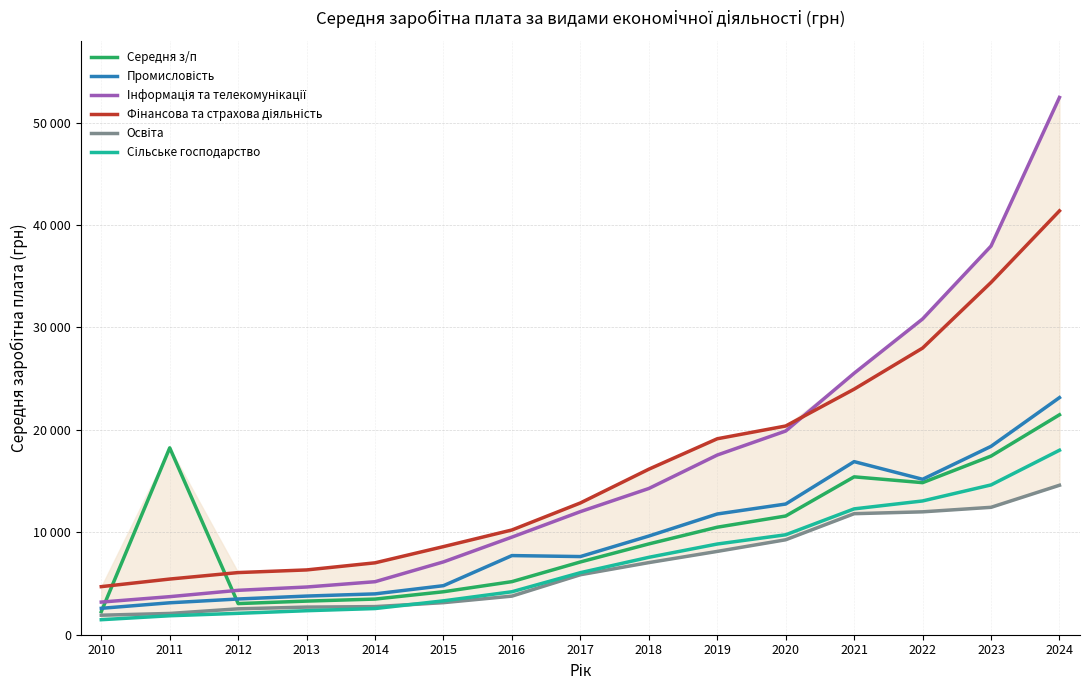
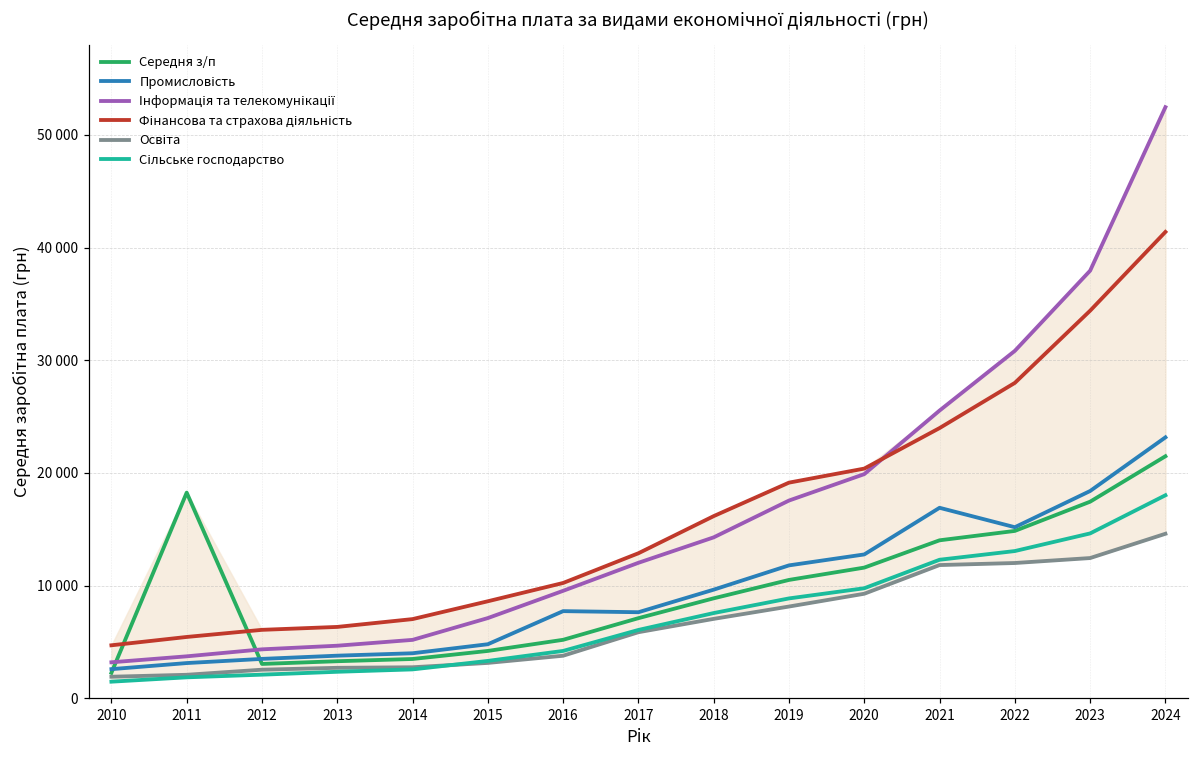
  {
    "Середня з/п": {
      "2010": 2200,
      "2012": 3000,
      "2013": 3300,
      "2014": 3500,
      "2015": 4200,
      "2016": 5200,
      "2017": 7100,
      "2018": 8900,
      "2019": 10500,
      "2020": 11600,
-     "2021": 15400,
+     "2021": 14000,
      "2022": 14800,
      "2023": 17400,
      "2024": 21500
    },
    "Промисловість": {
      "2010": 2600,
      "2011": 3100,
      "2012": 3500,
      "2013": 3800,
      "2014": 4000,
      "2015": 4800,
      "2016": 7700,
      "2017": 7600,
      "2018": 9600,
      "2019": 11800,
      "2020": 12800,
      "2021": 16900,
      "2022": 15200,
      "2023": 18400,
      "2024": 23200
    },
    "Інформація та телекомунікації": {
      "2010": 3200,
      "2011": 3700,
      "2012": 4300,
      "2013": 4700,
      "2014": 5200,
      "2015": 7100,
      "2016": 9500,
      "2017": 12000,
      "2018": 14300,
      "2019": 17500,
      "2020": 19900
    },
    "Фінансова та страхова діяльність": {
      "2011": 5400,
      "2021": 24000,
      "2022": 28000,
      "2023": 34400,
      "2024": 41400
    },
    "Освіта": {
      "2010": 1900,
      "2012": 2500,
      "2013": 2700,
      "2016": 3800,
      "2018": 7000,
      "2019": 8100,
      "2020": 9300,
      "2021": 11800,
      "2022": 12000,
      "2023": 12400,
      "2024": 14600
    },
    "Сільське господарство": {
      "2010": 1500,
      "2012": 2100,
      "2013": 2300,
      "2016": 4200,
      "2018": 7600,
      "2019": 8900,
      "2020": 9800,
      "2021": 12300,
      "2022": 13100,
      "2023": 14600,
      "2024": 18000
    }
  }
